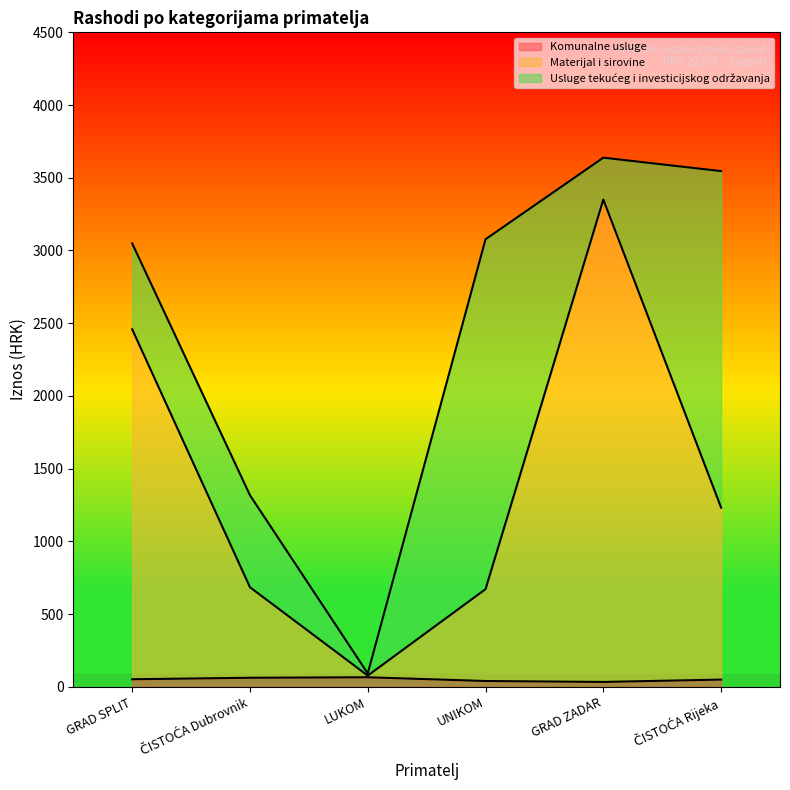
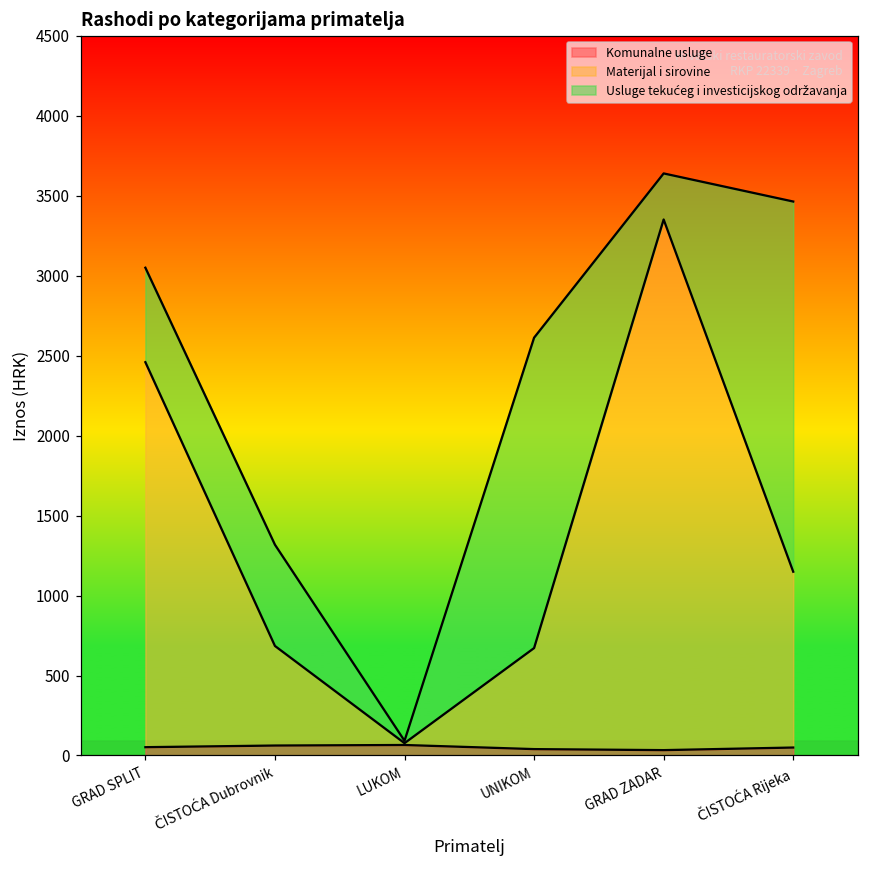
  {
    "Materijal i sirovine": {
      "GRAD SPLIT": 2410,
      "ČISTOĆA Dubrovnik": 620,
      "UNIKOM": 630,
      "GRAD ZADAR": 3320,
-     "ČISTOĆA Rijeka": 1180
+     "ČISTOĆA Rijeka": 1100
    },
    "Usluge tekućeg i investicijskog održavanja": {
      "GRAD SPLIT": 590,
      "ČISTOĆA Dubrovnik": 630,
-     "UNIKOM": 2410,
+     "UNIKOM": 1940,
      "GRAD ZADAR": 290,
      "ČISTOĆA Rijeka": 2310
    }
  }
